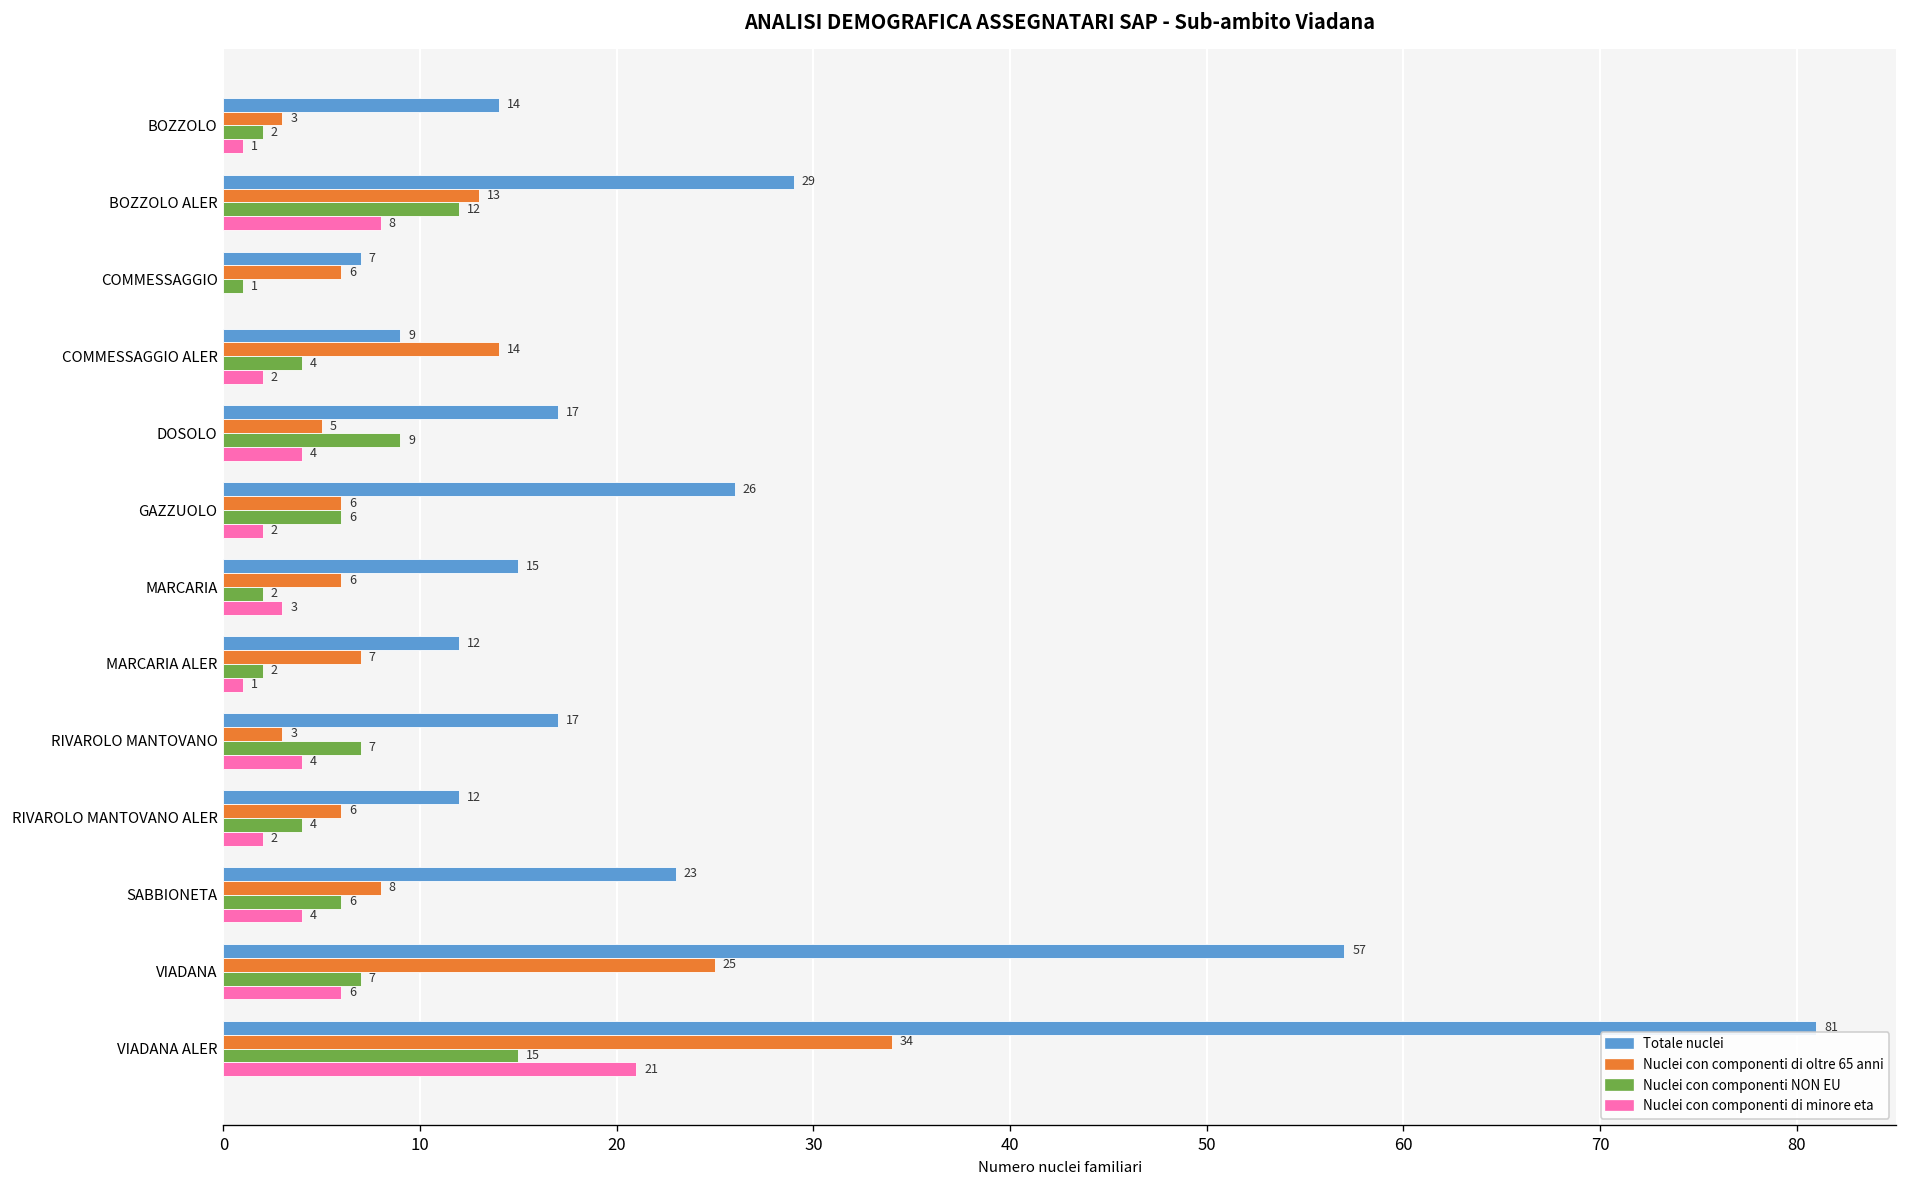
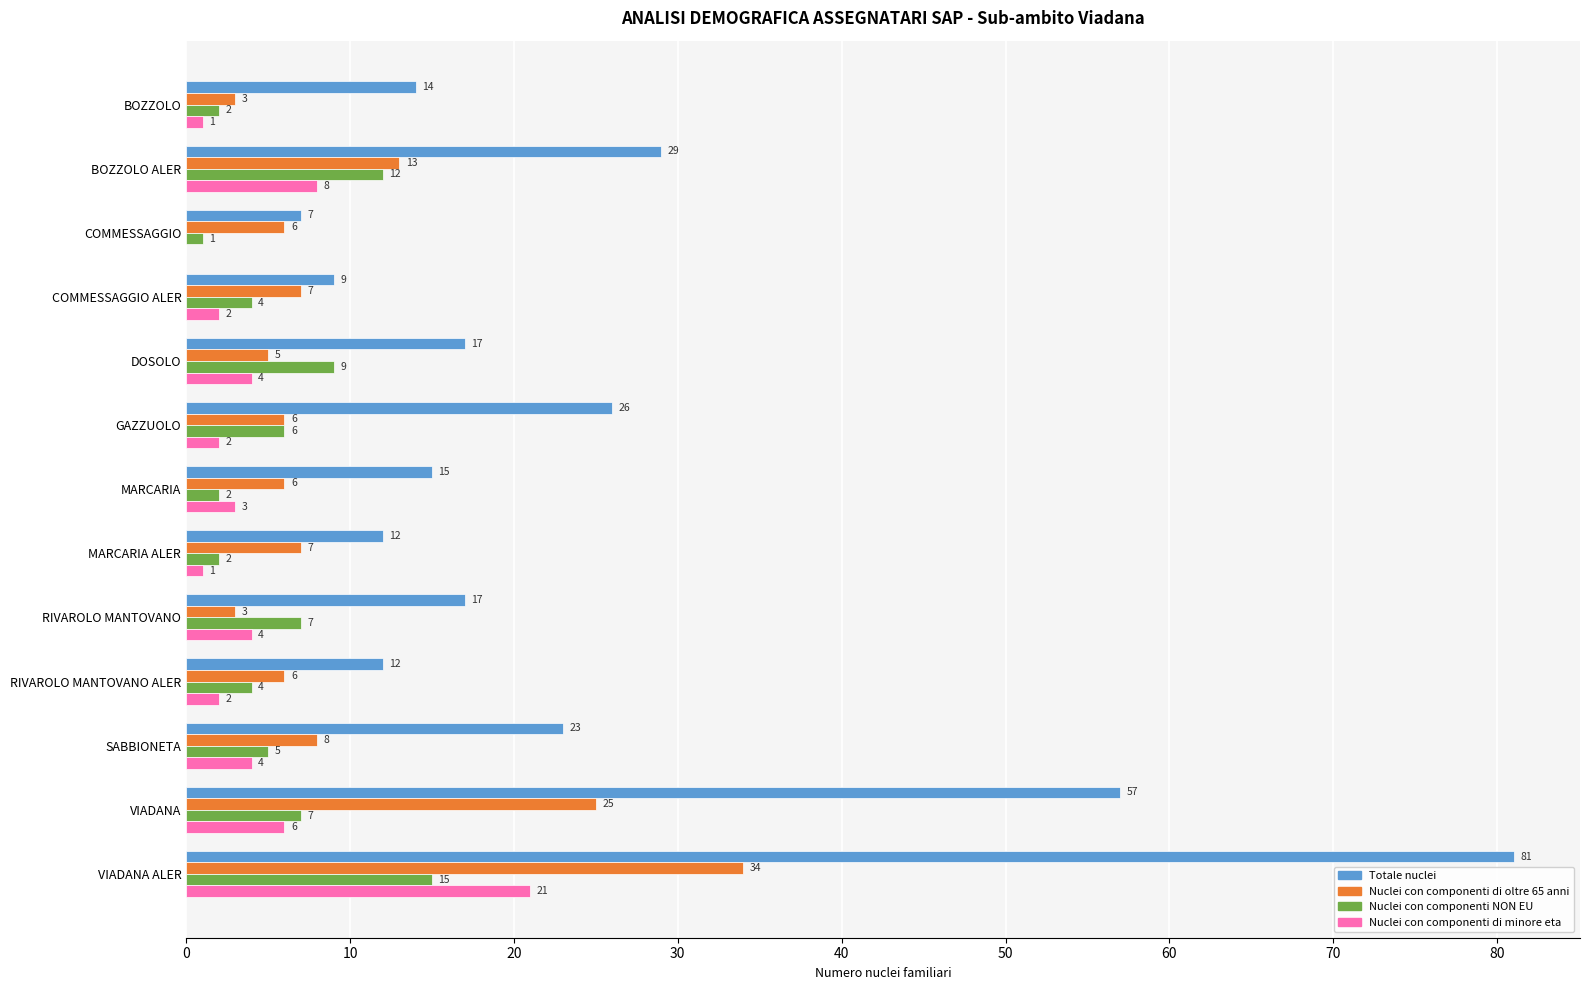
  {
    "Totale nuclei": {
      "BOZZOLO": 14,
      "BOZZOLO ALER": 29,
      "COMMESSAGGIO": 7,
      "COMMESSAGGIO ALER": 9,
      "DOSOLO": 17,
      "GAZZUOLO": 26,
      "MARCARIA": 15,
      "MARCARIA ALER": 12,
      "RIVAROLO MANTOVANO": 17,
      "RIVAROLO MANTOVANO ALER": 12,
      "SABBIONETA": 23,
      "VIADANA": 57,
      "VIADANA ALER": 81
    },
    "Nuclei con componenti di oltre 65 anni": {
      "BOZZOLO": 3,
      "BOZZOLO ALER": 13,
      "COMMESSAGGIO": 6,
-     "COMMESSAGGIO ALER": 14,
+     "COMMESSAGGIO ALER": 7,
      "DOSOLO": 5,
      "GAZZUOLO": 6,
      "MARCARIA": 6,
      "MARCARIA ALER": 7,
      "RIVAROLO MANTOVANO": 3,
      "RIVAROLO MANTOVANO ALER": 6,
      "SABBIONETA": 8,
      "VIADANA": 25,
      "VIADANA ALER": 34
    },
    "Nuclei con componenti NON EU": {
      "BOZZOLO": 2,
      "BOZZOLO ALER": 12,
      "COMMESSAGGIO": 1,
      "COMMESSAGGIO ALER": 4,
      "DOSOLO": 9,
      "GAZZUOLO": 6,
      "MARCARIA": 2,
      "MARCARIA ALER": 2,
      "RIVAROLO MANTOVANO": 7,
      "RIVAROLO MANTOVANO ALER": 4,
-     "SABBIONETA": 6,
+     "SABBIONETA": 5,
      "VIADANA": 7,
      "VIADANA ALER": 15
    },
    "Nuclei con componenti di minore eta": {
      "BOZZOLO": 1,
      "BOZZOLO ALER": 8,
      "COMMESSAGGIO ALER": 2,
      "DOSOLO": 4,
      "GAZZUOLO": 2,
      "MARCARIA": 3,
      "MARCARIA ALER": 1,
      "RIVAROLO MANTOVANO": 4,
      "RIVAROLO MANTOVANO ALER": 2,
      "SABBIONETA": 4,
      "VIADANA": 6,
      "VIADANA ALER": 21
    }
  }
